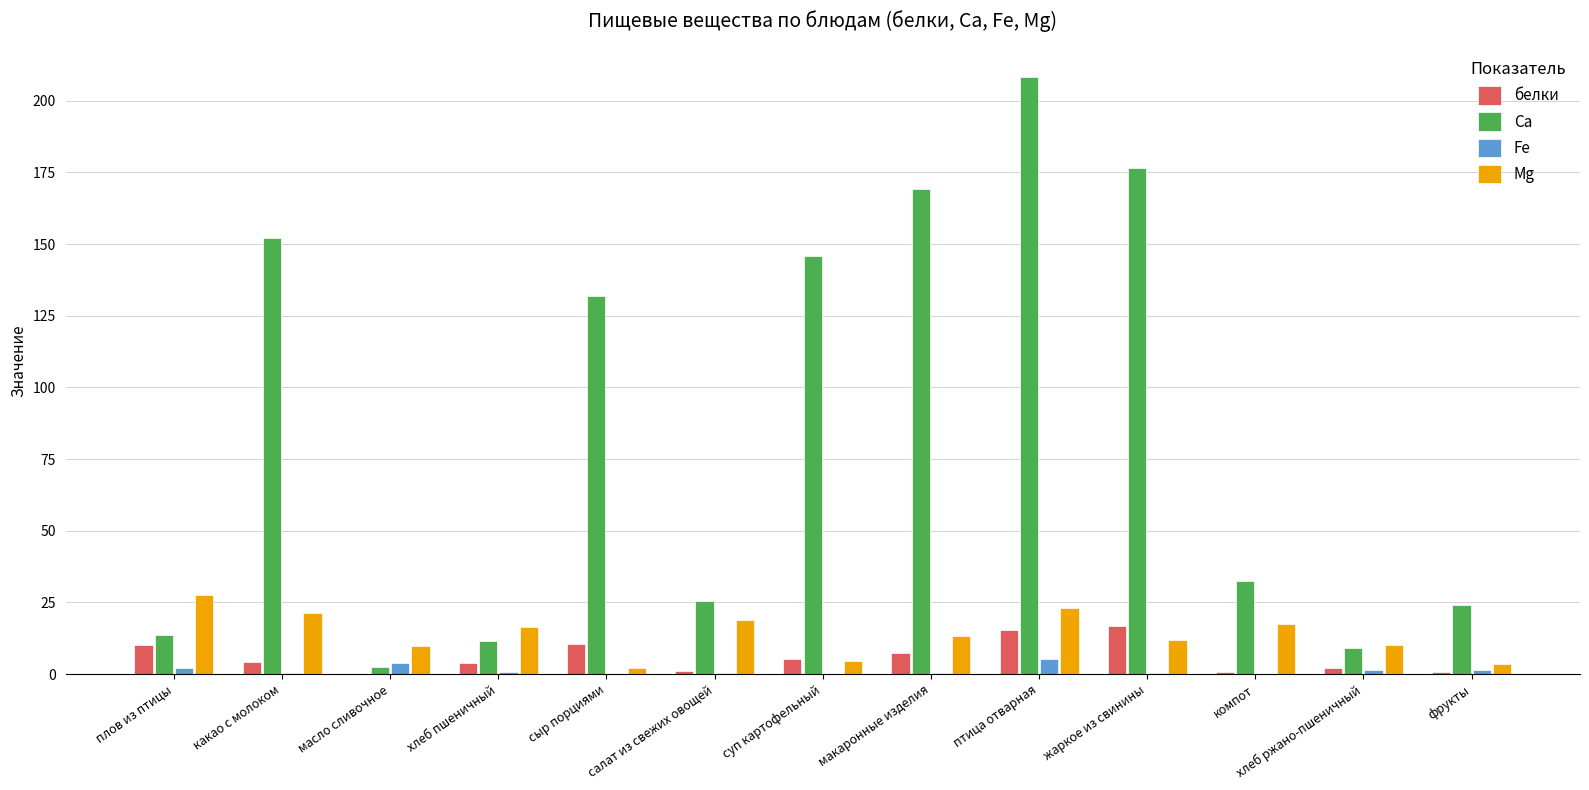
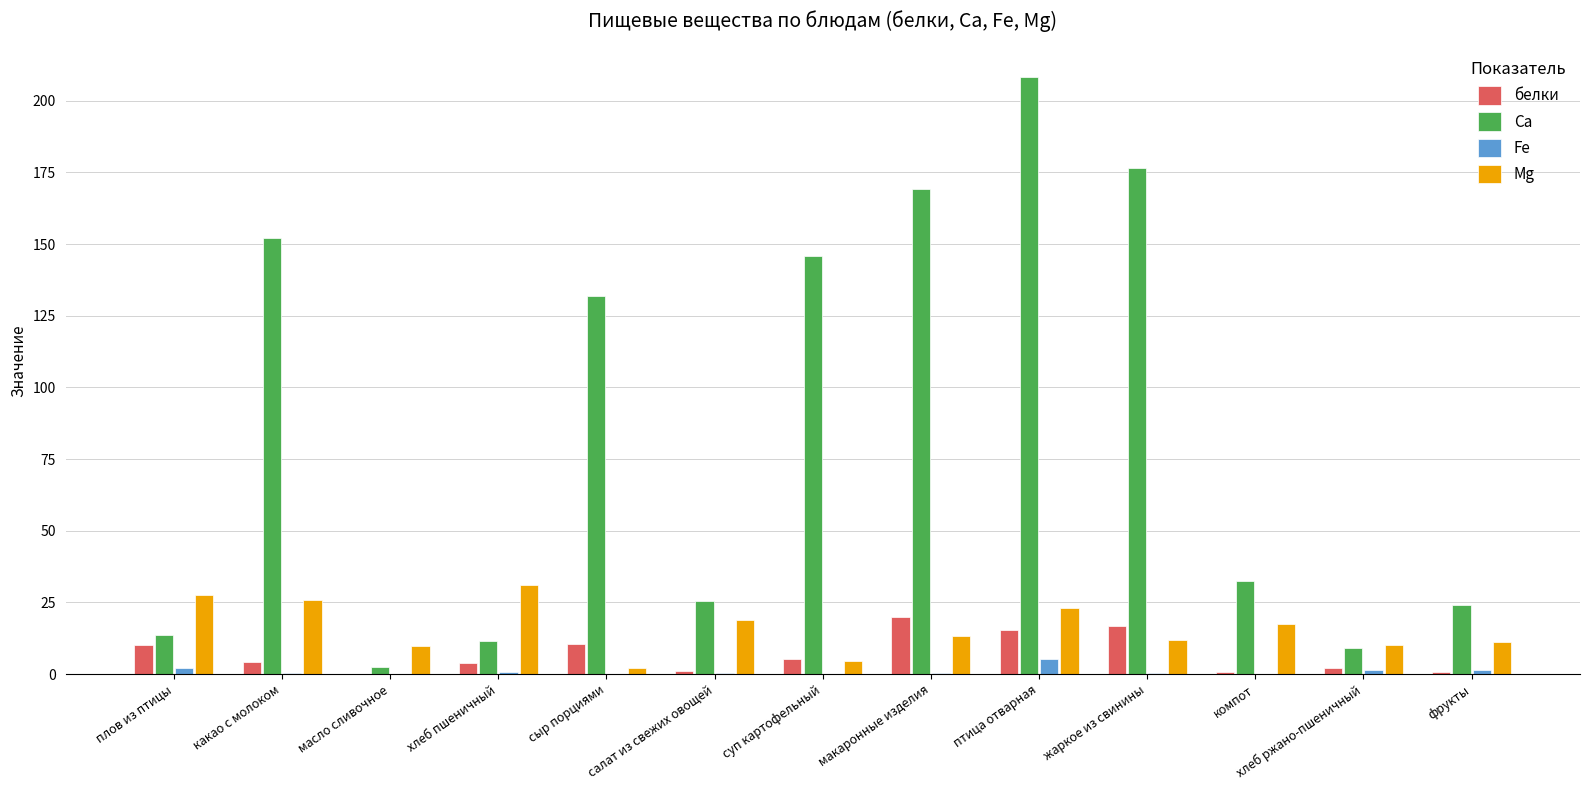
  {
    "белки": {
      "плов из птицы": 10,
      "какао с молоком": 4,
      "хлеб пшеничный": 4,
      "сыр порциями": 11,
      "салат из свежих овощей": 1,
      "суп картофельный": 5,
-     "макаронные изделия": 7,
+     "макаронные изделия": 20,
      "птица отварная": 16,
      "жаркое из свинины": 17,
      "хлеб ржано-пшеничный": 2
    },
    "Са": {
      "плов из птицы": 14,
      "какао с молоком": 152,
      "масло сливочное": 2,
      "хлеб пшеничный": 12,
      "сыр порциями": 132,
      "салат из свежих овощей": 25,
      "суп картофельный": 146,
      "макаронные изделия": 169,
      "птица отварная": 208,
      "жаркое из свинины": 176,
      "компот": 32,
      "хлеб ржано-пшеничный": 9,
      "фрукты": 24
    },
    "Fe": {
      "плов из птицы": 2,
-     "масло сливочное": 4,
+     "масло сливочное": 0,
      "птица отварная": 5,
      "хлеб ржано-пшеничный": 1,
      "фрукты": 1
    },
    "Мg": {
      "плов из птицы": 28,
-     "какао с молоком": 21,
+     "какао с молоком": 26,
      "масло сливочное": 10,
-     "хлеб пшеничный": 17,
+     "хлеб пшеничный": 31,
      "сыр порциями": 2,
      "салат из свежих овощей": 19,
      "суп картофельный": 4,
      "макаронные изделия": 13,
      "птица отварная": 23,
      "жаркое из свинины": 12,
      "компот": 17,
      "хлеб ржано-пшеничный": 10,
-     "фрукты": 4
+     "фрукты": 11
    }
  }
